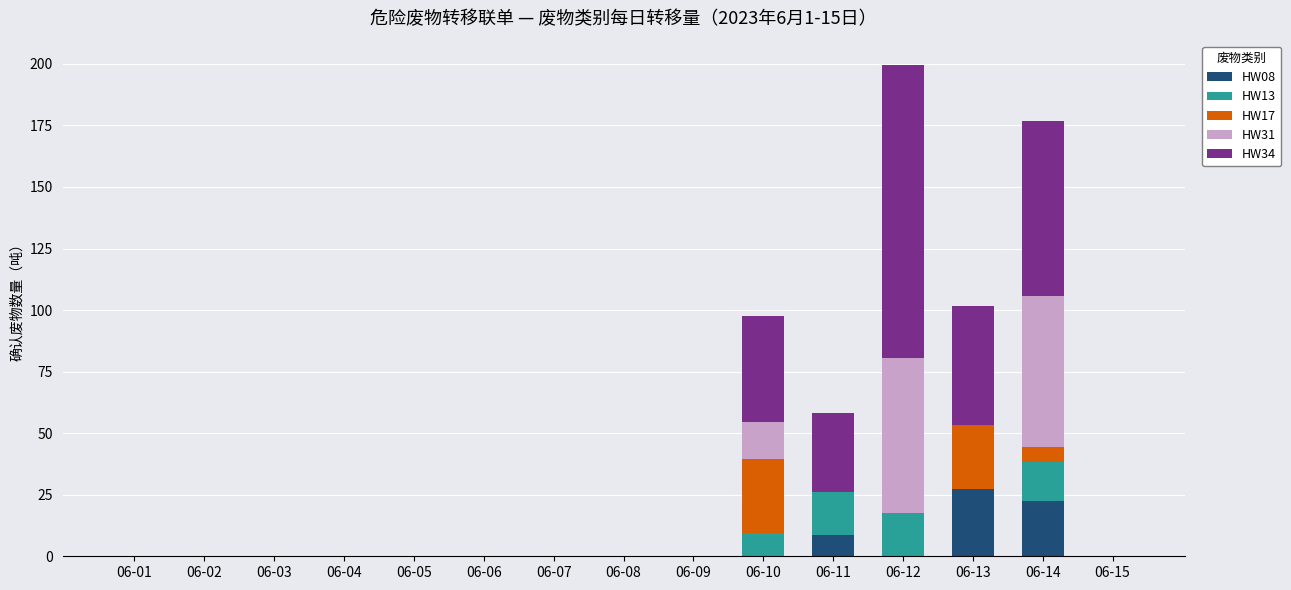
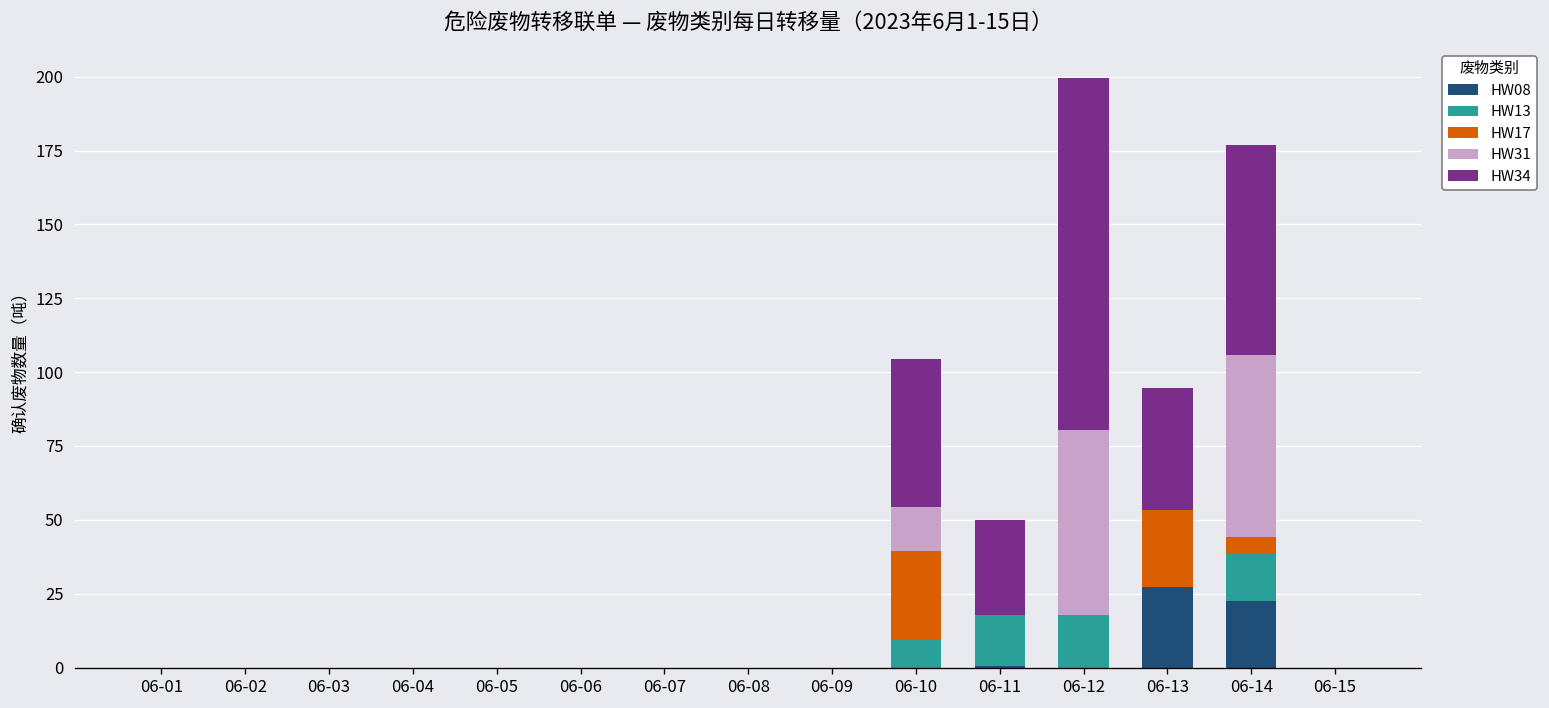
  {
    "HW08": {
      "06-01": 0,
      "06-02": 0,
      "06-03": 0,
      "06-04": 0,
      "06-05": 0,
      "06-06": 0,
      "06-07": 0,
      "06-08": 0,
      "06-09": 0,
      "06-10": 0,
-     "06-11": 9,
+     "06-11": 0,
      "06-12": 0,
      "06-13": 27,
      "06-14": 22,
      "06-15": 0
    },
    "HW13": {
      "06-01": 0,
      "06-02": 0,
      "06-03": 0,
      "06-04": 0,
      "06-05": 0,
      "06-06": 0,
      "06-07": 0,
      "06-08": 0,
      "06-09": 0,
      "06-10": 9,
      "06-11": 18,
      "06-12": 18,
      "06-13": 0,
      "06-14": 16,
      "06-15": 0
    },
    "HW17": {
      "06-01": 0,
      "06-02": 0,
      "06-03": 0,
      "06-04": 0,
      "06-05": 0,
      "06-06": 0,
      "06-07": 0,
      "06-08": 0,
      "06-09": 0,
      "06-10": 30,
      "06-11": 0,
      "06-12": 0,
      "06-13": 26,
      "06-14": 6,
      "06-15": 0
    },
    "HW31": {
      "06-01": 0,
      "06-02": 0,
      "06-03": 0,
      "06-04": 0,
      "06-05": 0,
      "06-06": 0,
      "06-07": 0,
      "06-08": 0,
      "06-09": 0,
      "06-10": 15,
      "06-11": 0,
      "06-12": 63,
      "06-13": 0,
      "06-14": 61,
      "06-15": 0
    },
    "HW34": {
      "06-01": 0,
      "06-02": 0,
      "06-03": 0,
      "06-04": 0,
      "06-05": 0,
      "06-06": 0,
      "06-07": 0,
      "06-08": 0,
      "06-09": 0,
-     "06-10": 43,
+     "06-10": 50,
      "06-11": 32,
      "06-12": 119,
-     "06-13": 48,
+     "06-13": 41,
      "06-14": 71,
      "06-15": 0
    }
  }
